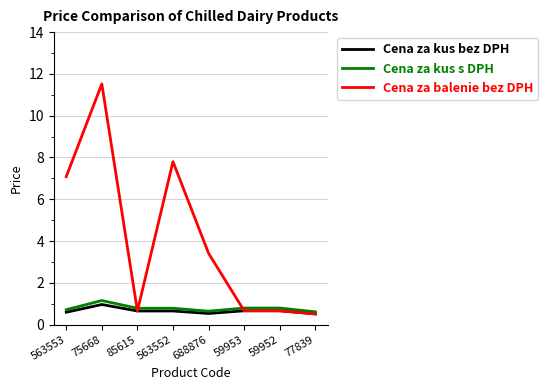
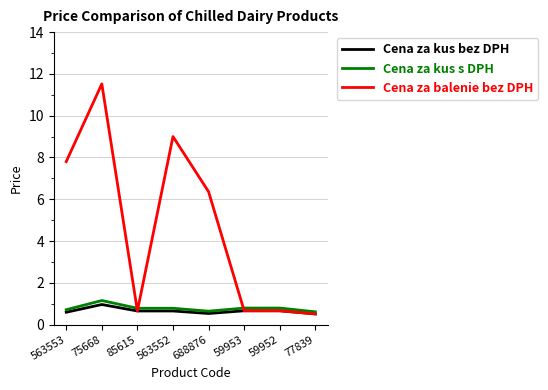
  {
    "Cena za kus bez DPH": {
      "75668": 1.0,
      "563552": 0.7
    },
    "Cena za kus s DPH": {
      "75668": 1.2,
      "85615": 0.8,
      "563552": 0.8,
      "59953": 0.8,
      "59952": 0.8
    },
    "Cena za balenie bez DPH": {
-     "563553": 7.1,
+     "563553": 7.8,
      "75668": 11.5,
-     "563552": 7.8,
-     "688876": 3.4
+     "563552": 9.0,
+     "688876": 6.4
    }
  }
